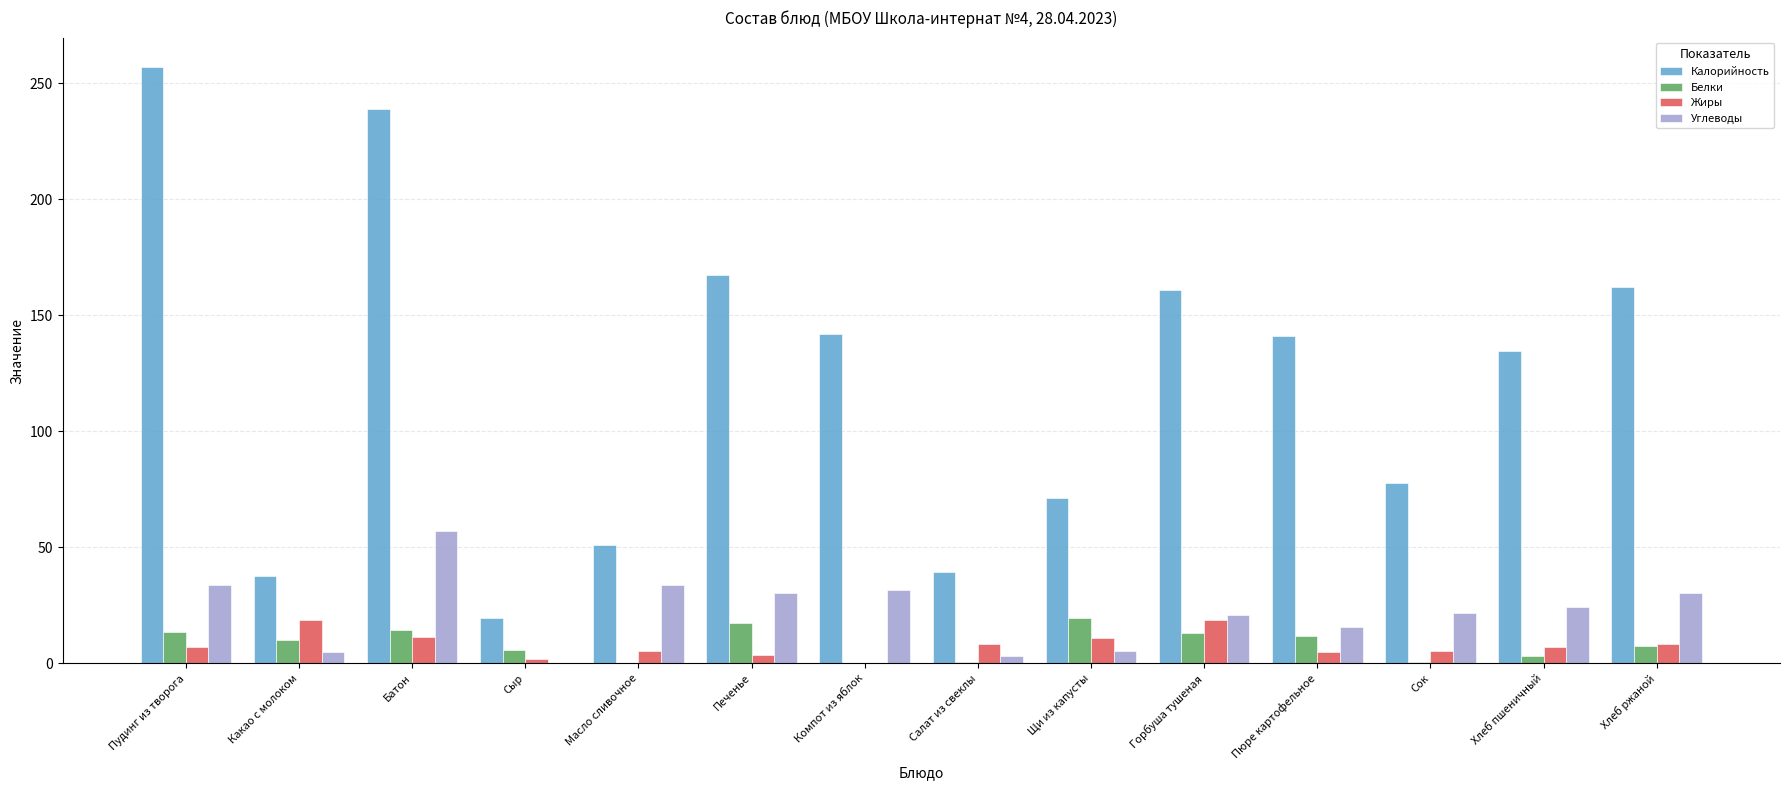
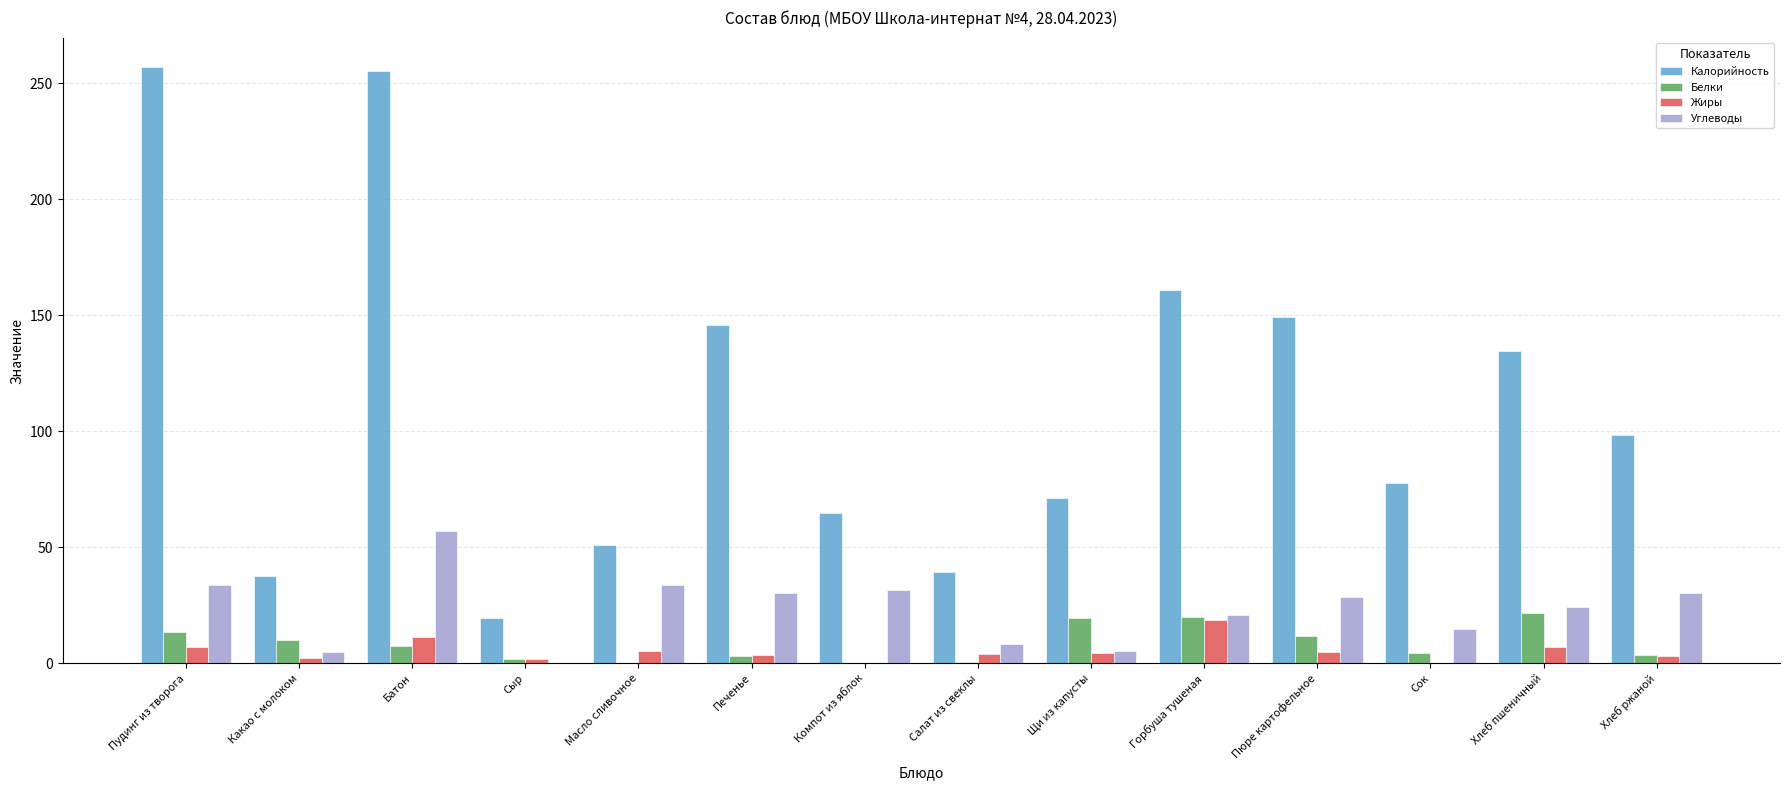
  {
    "Калорийность": {
      "Пудинг из творога": 257,
      "Какао с молоком": 38,
-     "Батон": 239,
+     "Батон": 255,
      "Сыр": 20,
      "Масло сливочное": 51,
-     "Печенье": 167,
-     "Компот из яблок": 142,
+     "Печенье": 146,
+     "Компот из яблок": 65,
      "Салат из свеклы": 40,
      "Щи из капусты": 71,
      "Горбуша тушеная": 161,
-     "Пюре картофельное": 141,
+     "Пюре картофельное": 149,
      "Сок": 78,
      "Хлеб пшеничный": 135,
-     "Хлеб ржаной": 162
+     "Хлеб ржаной": 99
    },
    "Белки": {
      "Пудинг из творога": 13,
      "Какао с молоком": 10,
-     "Батон": 14,
-     "Сыр": 6,
-     "Печенье": 17,
+     "Батон": 7,
+     "Сыр": 2,
+     "Печенье": 3,
      "Щи из капусты": 20,
-     "Горбуша тушеная": 13,
+     "Горбуша тушеная": 20,
      "Пюре картофельное": 12,
-     "Сок": 1,
-     "Хлеб пшеничный": 3,
-     "Хлеб ржаной": 7
+     "Сок": 5,
+     "Хлеб пшеничный": 22,
+     "Хлеб ржаной": 4
    },
    "Жиры": {
      "Пудинг из творога": 7,
-     "Какао с молоком": 19,
+     "Какао с молоком": 2,
      "Батон": 11,
      "Сыр": 2,
      "Масло сливочное": 6,
      "Печенье": 4,
      "Компот из яблок": 0,
-     "Салат из свеклы": 8,
-     "Щи из капусты": 11,
+     "Салат из свеклы": 4,
+     "Щи из капусты": 5,
      "Горбуша тушеная": 19,
      "Пюре картофельное": 5,
-     "Сок": 5,
+     "Сок": 0,
      "Хлеб пшеничный": 7,
-     "Хлеб ржаной": 8
+     "Хлеб ржаной": 3
    },
    "Углеводы": {
      "Пудинг из творога": 34,
      "Какао с молоком": 5,
      "Батон": 57,
      "Сыр": 0,
      "Масло сливочное": 34,
      "Печенье": 30,
      "Компот из яблок": 32,
-     "Салат из свеклы": 3,
+     "Салат из свеклы": 8,
      "Щи из капусты": 5,
      "Горбуша тушеная": 21,
-     "Пюре картофельное": 16,
-     "Сок": 22,
+     "Пюре картофельное": 29,
+     "Сок": 15,
      "Хлеб пшеничный": 25,
      "Хлеб ржаной": 30
    }
  }
